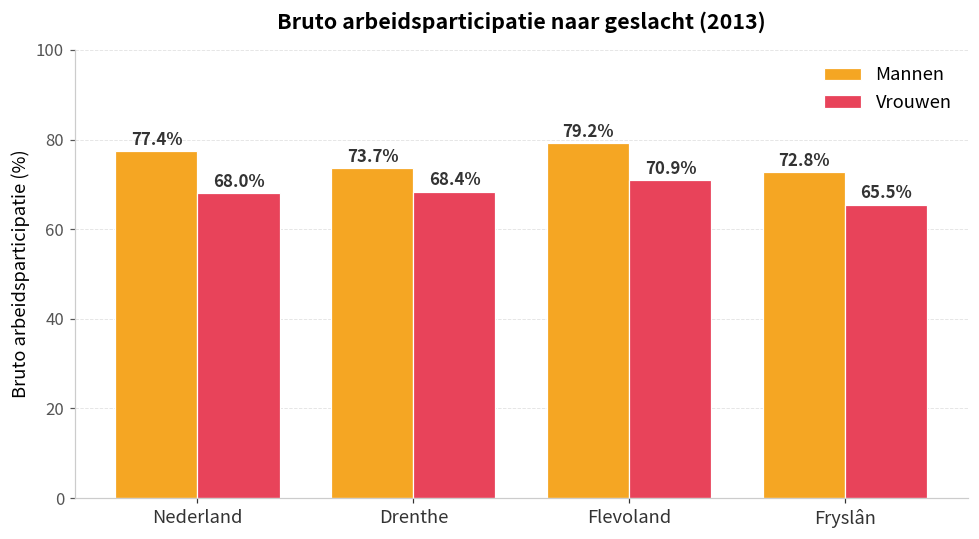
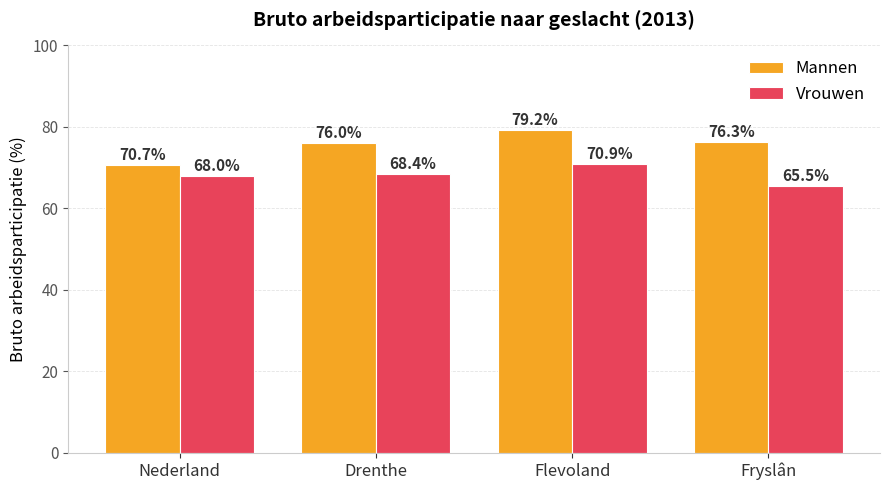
  {
    "Mannen": {
-     "Nederland": "77.4%",
-     "Drenthe": "73.7%",
+     "Nederland": "70.7%",
+     "Drenthe": "76.0%",
      "Flevoland": "79.2%",
-     "Fryslân": "72.8%"
+     "Fryslân": "76.3%"
    },
    "Vrouwen": {
      "Nederland": "68.0%",
      "Drenthe": "68.4%",
      "Flevoland": "70.9%",
      "Fryslân": "65.5%"
    }
  }
